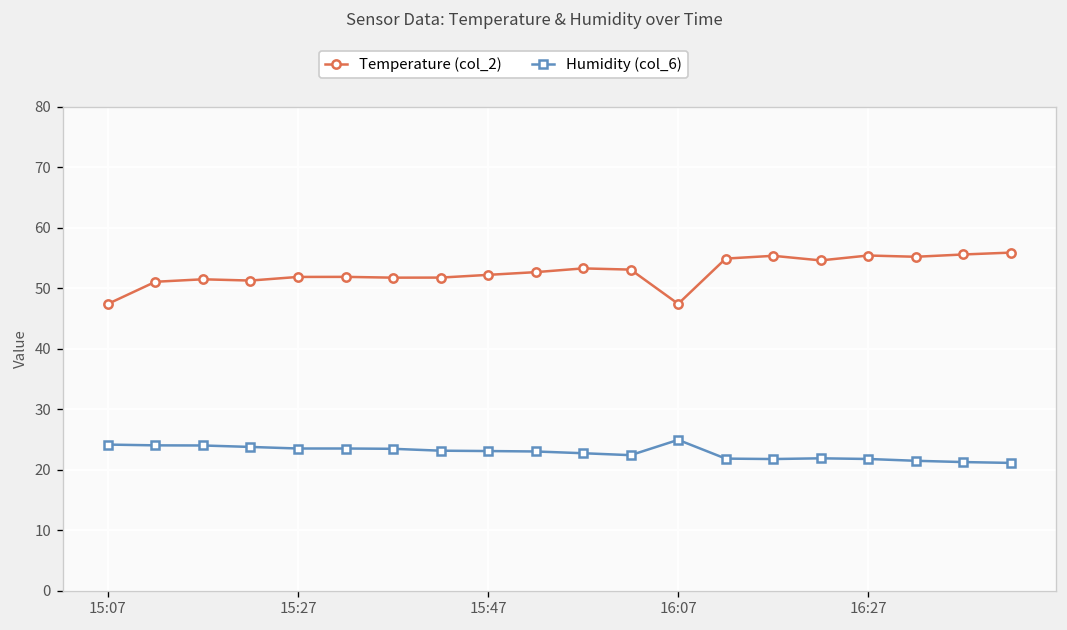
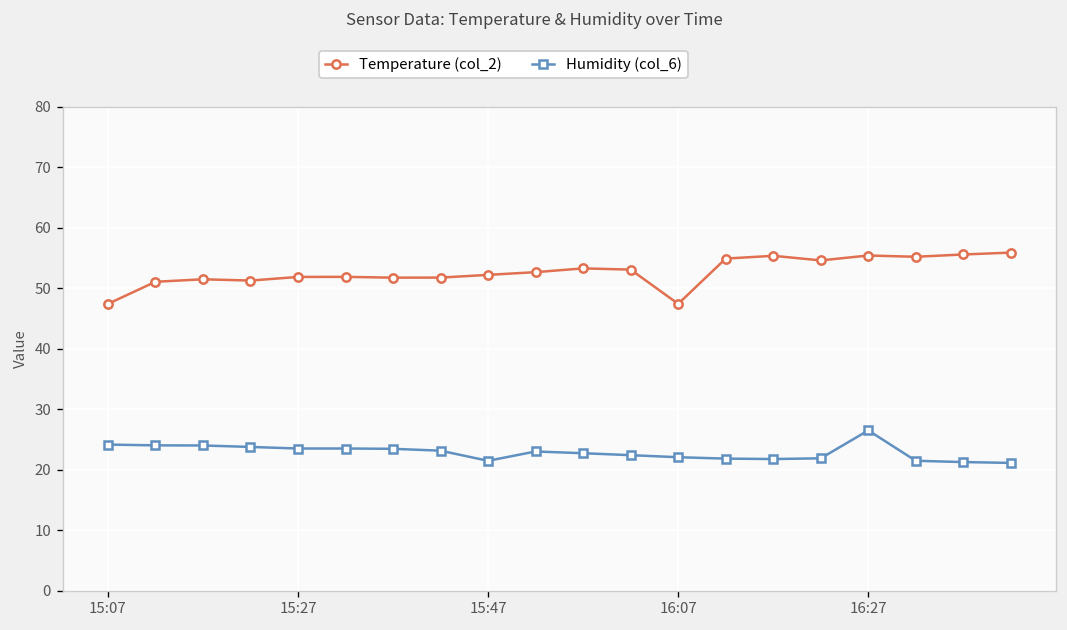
  {
    "Temperature (col_2)": {
      "15:07": 47,
      "15:27": 52,
      "15:47": 52,
      "16:07": 47,
      "16:27": 55
    },
    "Humidity (col_6)": {
      "15:07": 24,
      "15:27": 24,
-     "15:47": 23,
-     "16:07": 25,
-     "16:27": 22
+     "15:47": 21,
+     "16:07": 22,
+     "16:27": 26
    }
  }
